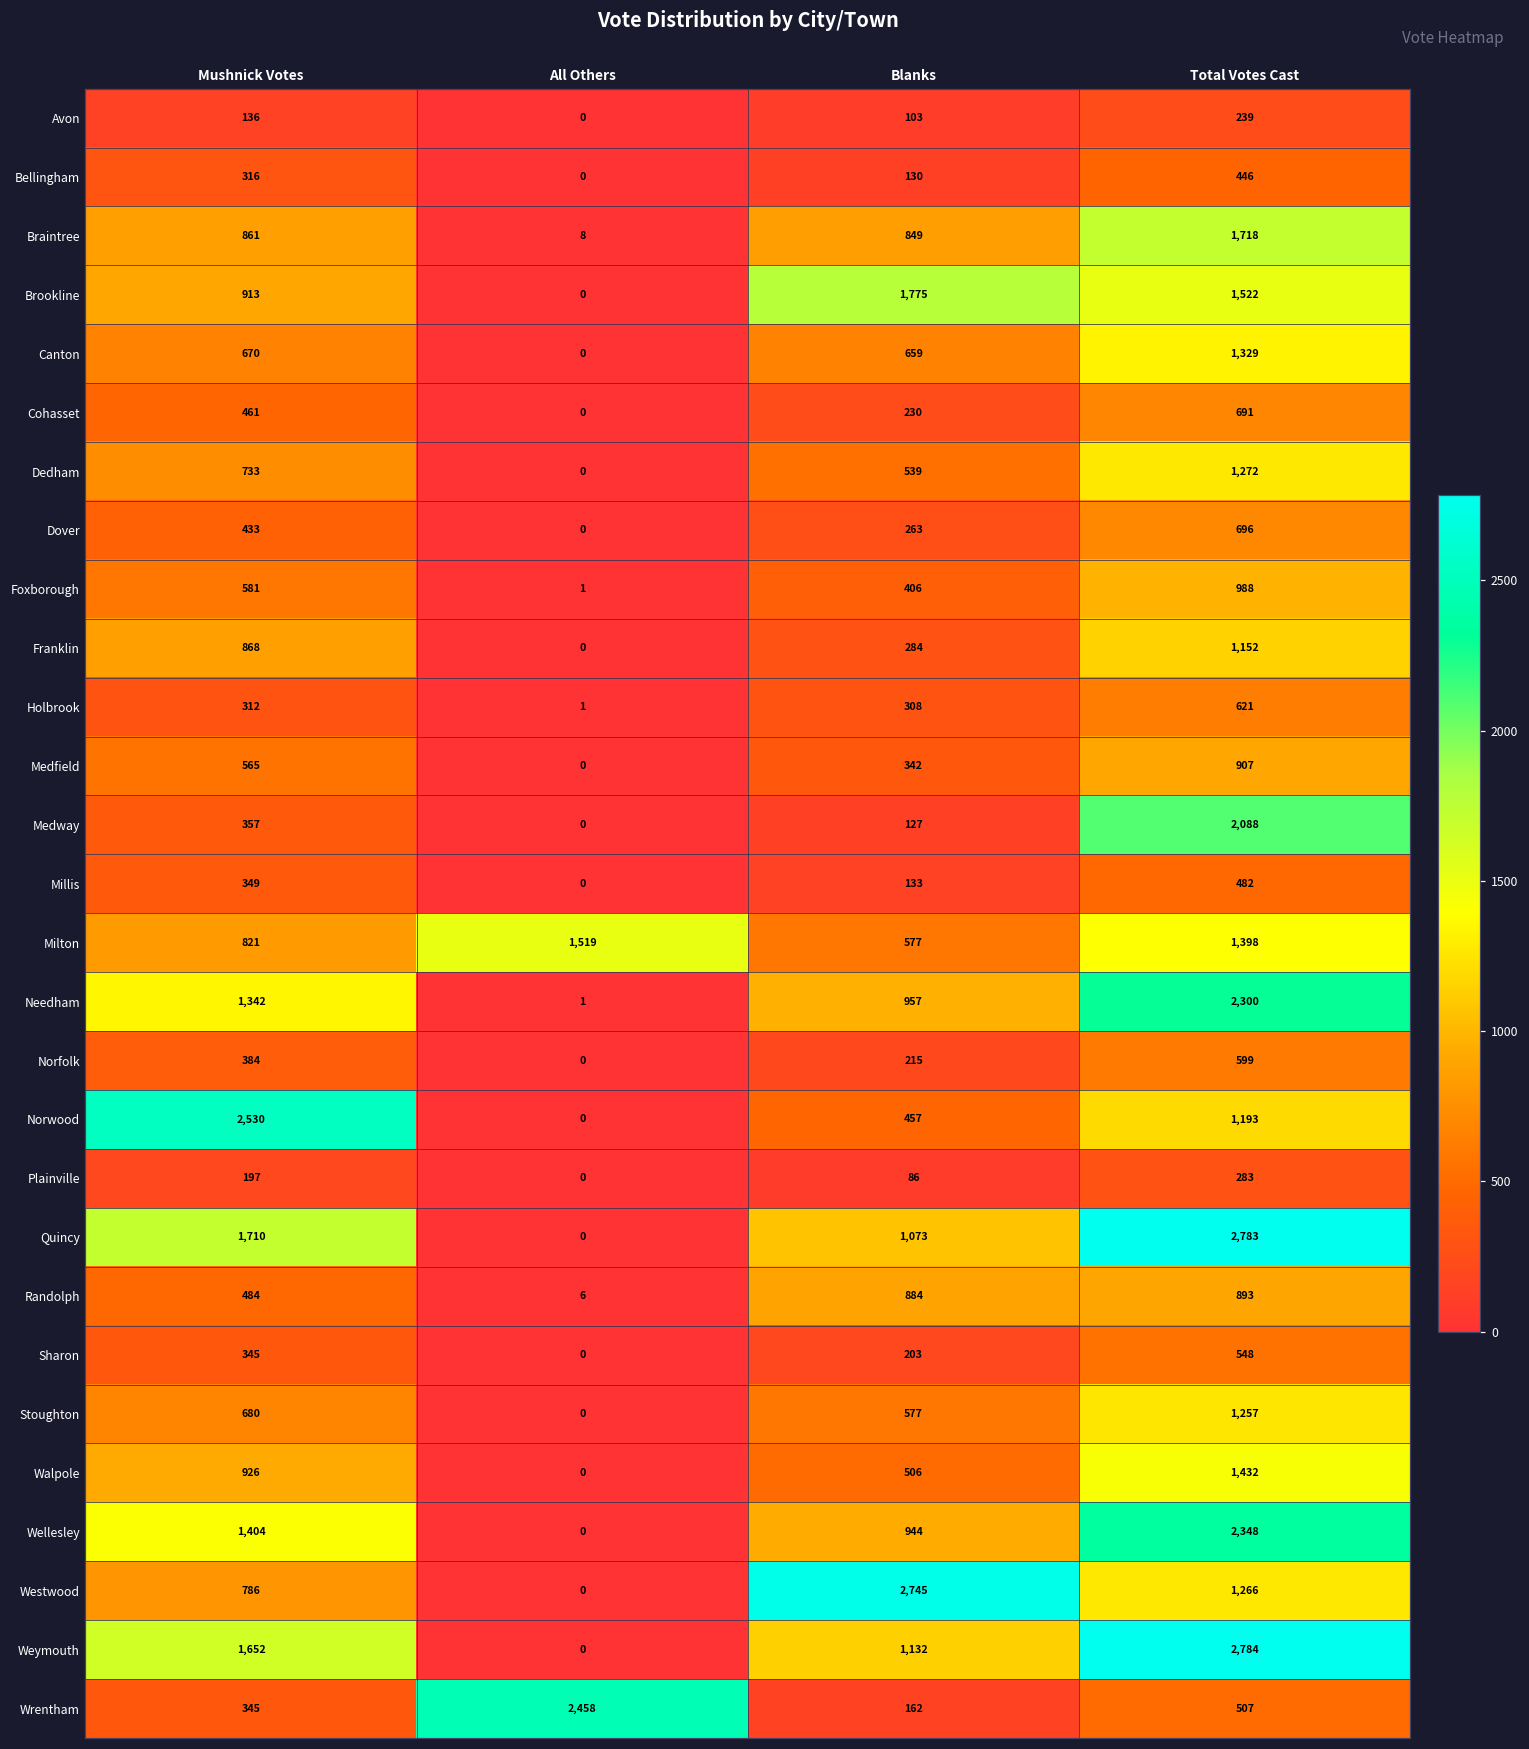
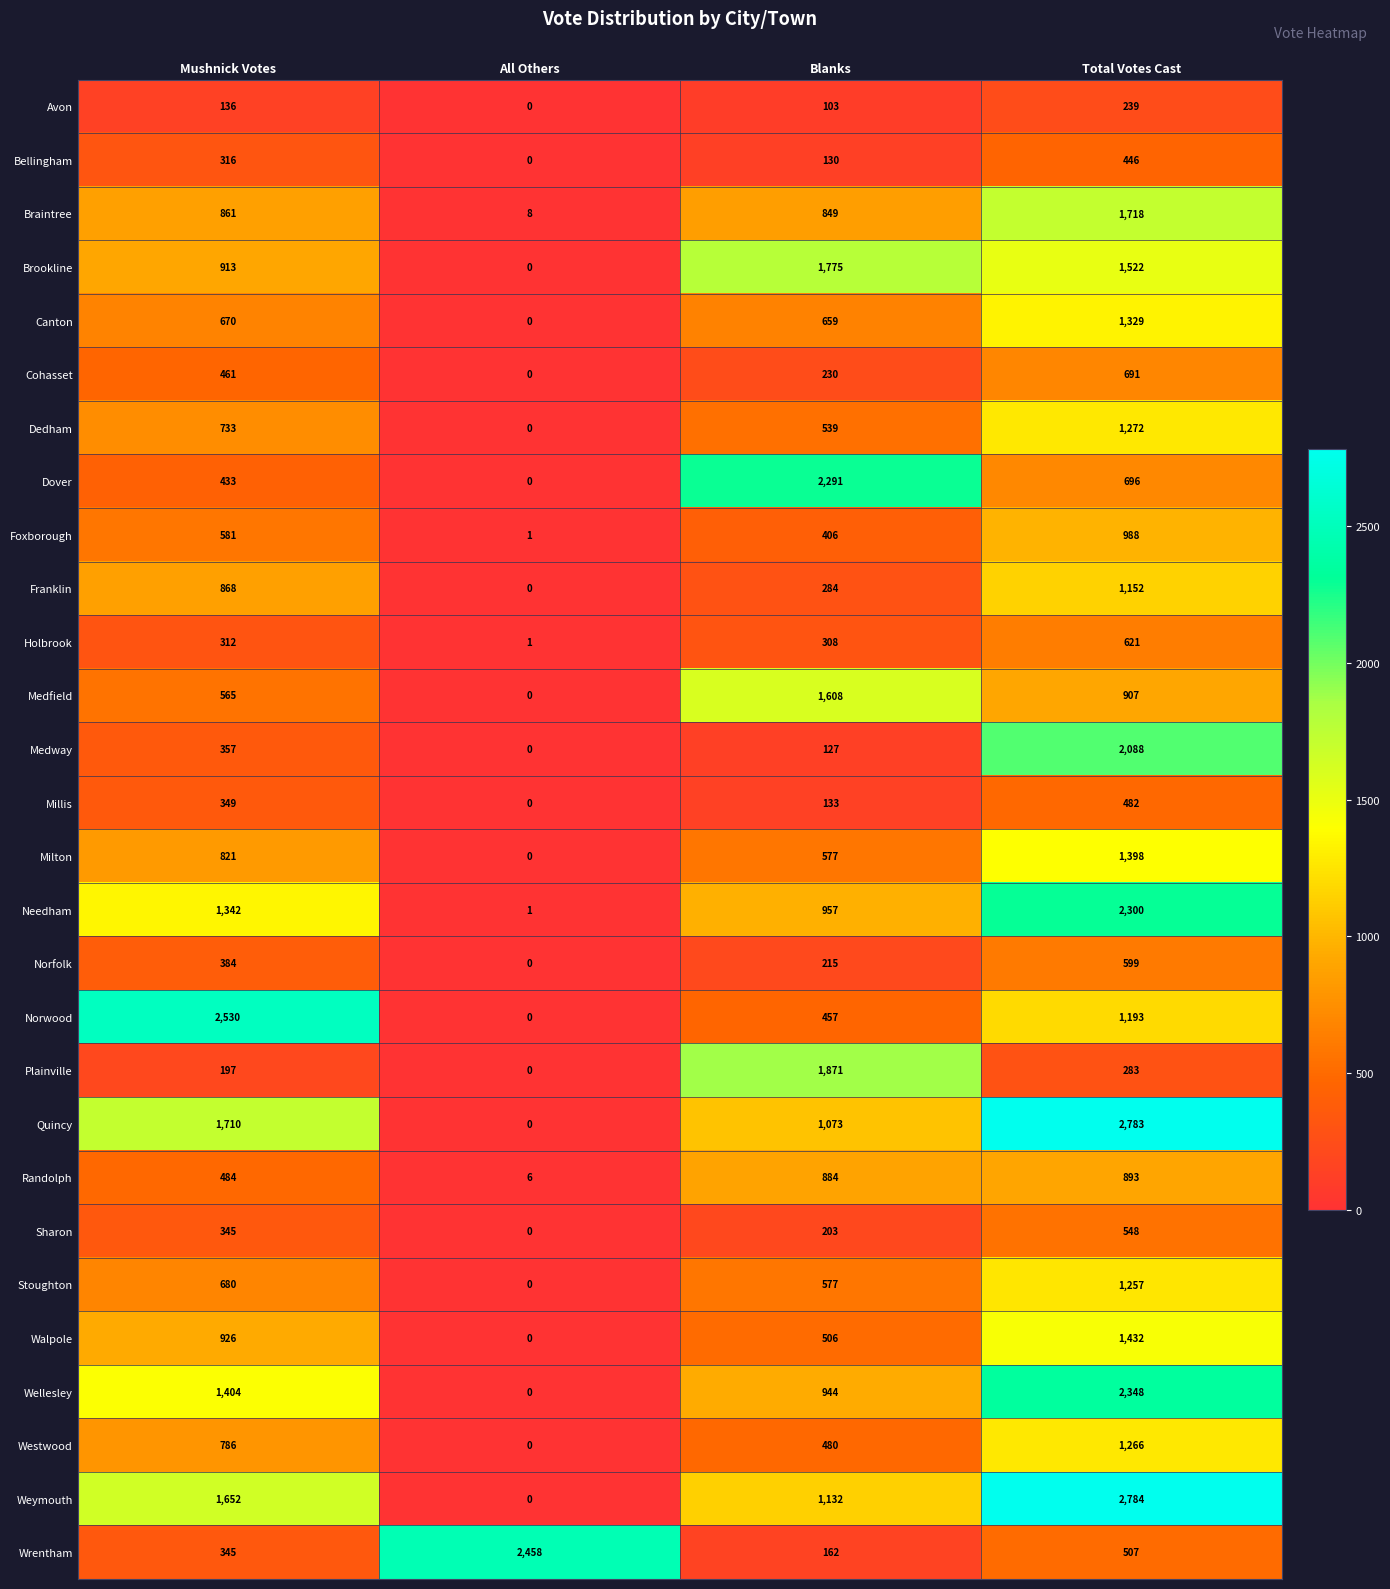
  {
    "Avon": {
      "Mushnick Votes": "136",
      "All Others": "0",
      "Blanks": "103",
      "Total Votes Cast": "239"
    },
    "Bellingham": {
      "Mushnick Votes": "316",
      "All Others": "0",
      "Blanks": "130",
      "Total Votes Cast": "446"
    },
    "Braintree": {
      "Mushnick Votes": "861",
      "All Others": "8",
      "Blanks": "849",
      "Total Votes Cast": "1,718"
    },
    "Brookline": {
      "Mushnick Votes": "913",
      "All Others": "0",
      "Blanks": "1,775",
      "Total Votes Cast": "1,522"
    },
    "Canton": {
      "Mushnick Votes": "670",
      "All Others": "0",
      "Blanks": "659",
      "Total Votes Cast": "1,329"
    },
    "Cohasset": {
      "Mushnick Votes": "461",
      "All Others": "0",
      "Blanks": "230",
      "Total Votes Cast": "691"
    },
    "Dedham": {
      "Mushnick Votes": "733",
      "All Others": "0",
      "Blanks": "539",
      "Total Votes Cast": "1,272"
    },
    "Dover": {
      "Mushnick Votes": "433",
      "All Others": "0",
-     "Blanks": "263",
+     "Blanks": "2,291",
      "Total Votes Cast": "696"
    },
    "Foxborough": {
      "Mushnick Votes": "581",
      "All Others": "1",
      "Blanks": "406",
      "Total Votes Cast": "988"
    },
    "Franklin": {
      "Mushnick Votes": "868",
      "All Others": "0",
      "Blanks": "284",
      "Total Votes Cast": "1,152"
    },
    "Holbrook": {
      "Mushnick Votes": "312",
      "All Others": "1",
      "Blanks": "308",
      "Total Votes Cast": "621"
    },
    "Medfield": {
      "Mushnick Votes": "565",
      "All Others": "0",
-     "Blanks": "342",
+     "Blanks": "1,608",
      "Total Votes Cast": "907"
    },
    "Medway": {
      "Mushnick Votes": "357",
      "All Others": "0",
      "Blanks": "127",
      "Total Votes Cast": "2,088"
    },
    "Millis": {
      "Mushnick Votes": "349",
      "All Others": "0",
      "Blanks": "133",
      "Total Votes Cast": "482"
    },
    "Milton": {
      "Mushnick Votes": "821",
-     "All Others": "1,519",
+     "All Others": "0",
      "Blanks": "577",
      "Total Votes Cast": "1,398"
    },
    "Needham": {
      "Mushnick Votes": "1,342",
      "All Others": "1",
      "Blanks": "957",
      "Total Votes Cast": "2,300"
    },
    "Norfolk": {
      "Mushnick Votes": "384",
      "All Others": "0",
      "Blanks": "215",
      "Total Votes Cast": "599"
    },
    "Norwood": {
      "Mushnick Votes": "2,530",
      "All Others": "0",
      "Blanks": "457",
      "Total Votes Cast": "1,193"
    },
    "Plainville": {
      "Mushnick Votes": "197",
      "All Others": "0",
-     "Blanks": "86",
+     "Blanks": "1,871",
      "Total Votes Cast": "283"
    },
    "Quincy": {
      "Mushnick Votes": "1,710",
      "All Others": "0",
      "Blanks": "1,073",
      "Total Votes Cast": "2,783"
    },
    "Randolph": {
      "Mushnick Votes": "484",
      "All Others": "6",
      "Blanks": "884",
      "Total Votes Cast": "893"
    },
    "Sharon": {
      "Mushnick Votes": "345",
      "All Others": "0",
      "Blanks": "203",
      "Total Votes Cast": "548"
    },
    "Stoughton": {
      "Mushnick Votes": "680",
      "All Others": "0",
      "Blanks": "577",
      "Total Votes Cast": "1,257"
    },
    "Walpole": {
      "Mushnick Votes": "926",
      "All Others": "0",
      "Blanks": "506",
      "Total Votes Cast": "1,432"
    },
    "Wellesley": {
      "Mushnick Votes": "1,404",
      "All Others": "0",
      "Blanks": "944",
      "Total Votes Cast": "2,348"
    },
    "Westwood": {
      "Mushnick Votes": "786",
      "All Others": "0",
-     "Blanks": "2,745",
+     "Blanks": "480",
      "Total Votes Cast": "1,266"
    },
    "Weymouth": {
      "Mushnick Votes": "1,652",
      "All Others": "0",
      "Blanks": "1,132",
      "Total Votes Cast": "2,784"
    },
    "Wrentham": {
      "Mushnick Votes": "345",
      "All Others": "2,458",
      "Blanks": "162",
      "Total Votes Cast": "507"
    }
  }
